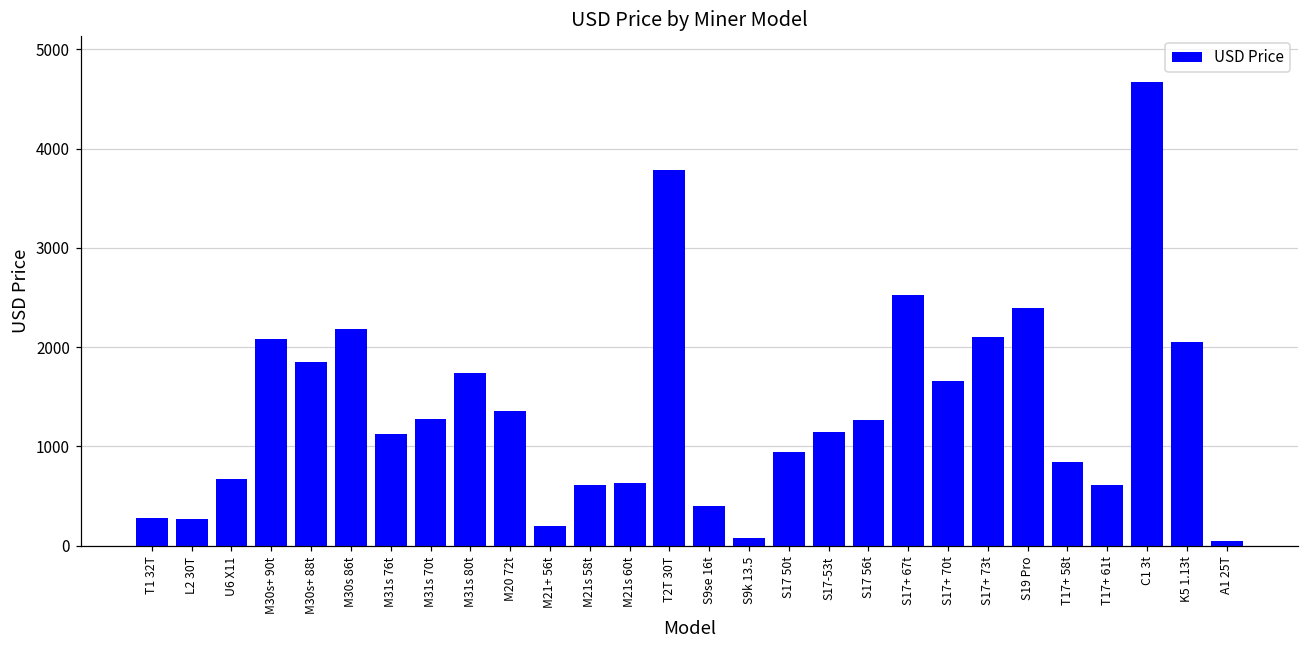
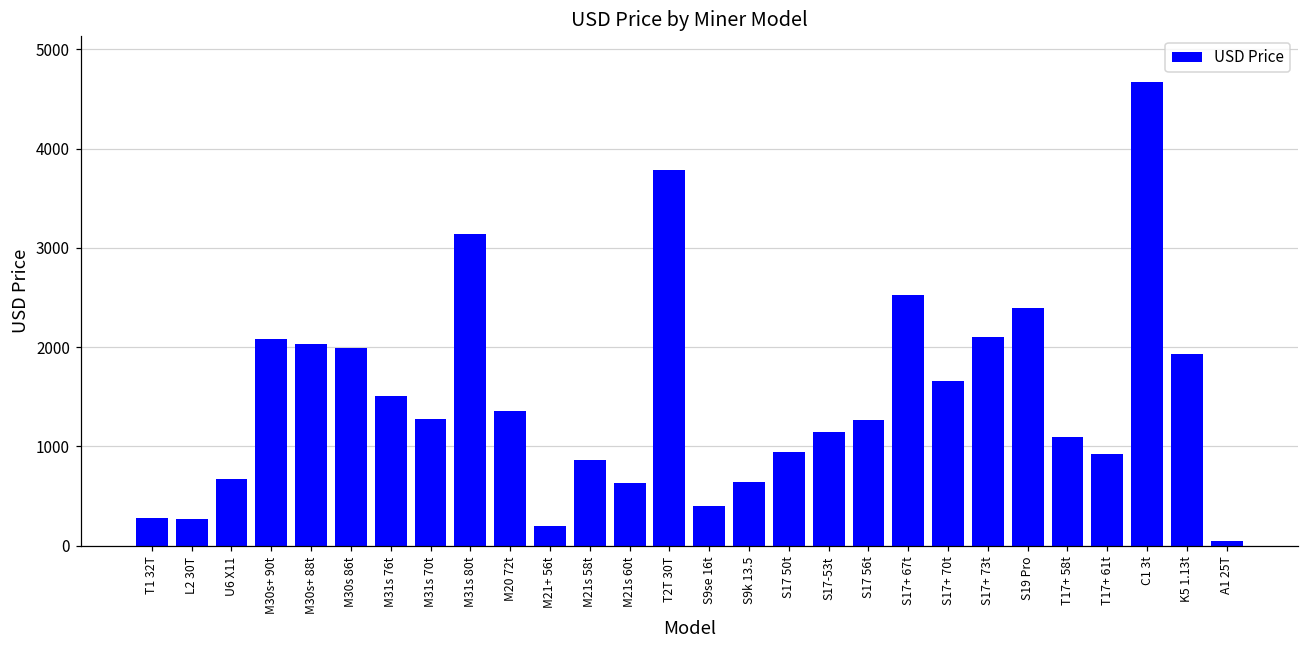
  {
    "T1 32T": 300,
    "L2 30T": 300,
    "U6 X11": 700,
    "M30s+ 90t": 2100,
-   "M30s+ 88t": 1900,
-   "M30s 86t": 2200,
-   "M31s 76t": 1100,
+   "M30s+ 88t": 2000,
+   "M30s 86t": 2000,
+   "M31s 76t": 1500,
    "M31s 70t": 1300,
-   "M31s 80t": 1700,
+   "M31s 80t": 3100,
    "M20 72t": 1400,
    "M21+ 56t": 200,
-   "M21s 58t": 600,
+   "M21s 58t": 900,
    "M21s 60t": 600,
    "T2T 30T": 3800,
    "S9se 16t": 400,
-   "S9k 13.5": 100,
+   "S9k 13.5": 600,
    "S17 50t": 900,
    "S17-53t": 1100,
    "S17 56t": 1300,
    "S17+ 67t": 2500,
    "S17+ 70t": 1700,
    "S17+ 73t": 2100,
    "S19 Pro": 2400,
-   "T17+ 58t": 800,
-   "T17+ 61t": 600,
+   "T17+ 58t": 1100,
+   "T17+ 61t": 900,
    "C1 3t": 4700,
-   "K5 1.13t": 2100,
+   "K5 1.13t": 1900,
    "A1 25T": 0
  }
